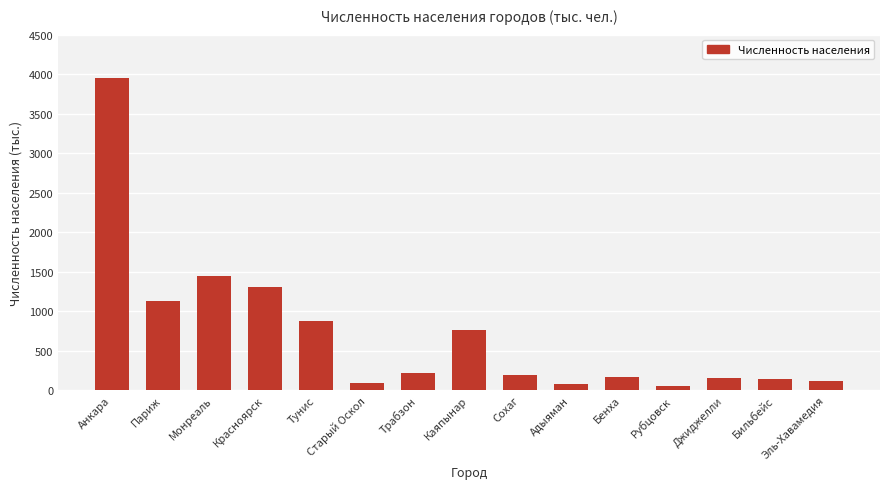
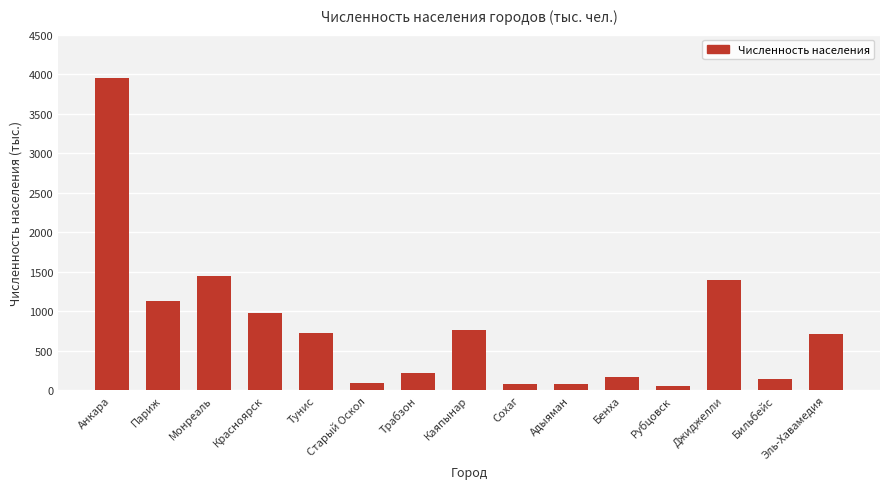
  {
    "Анкара": 3900,
    "Париж": 1100,
    "Монреаль": 1400,
-   "Красноярск": 1300,
-   "Тунис": 900,
+   "Красноярск": 1000,
+   "Тунис": 700,
    "Старый Оскол": 100,
    "Трабзон": 200,
    "Каяпынар": 800,
-   "Сохаг": 200,
+   "Сохаг": 100,
    "Адыяман": 100,
    "Бенха": 200,
    "Рубцовск": 100,
-   "Джиджелли": 100,
+   "Джиджелли": 1400,
    "Бильбейс": 100,
-   "Эль-Хавамедия": 100
+   "Эль-Хавамедия": 700
  }
